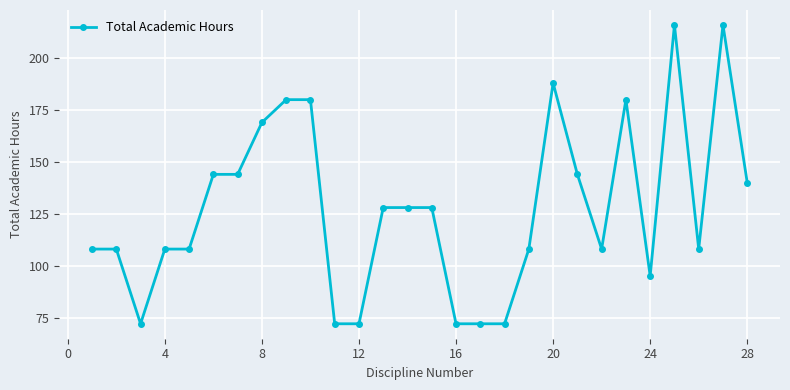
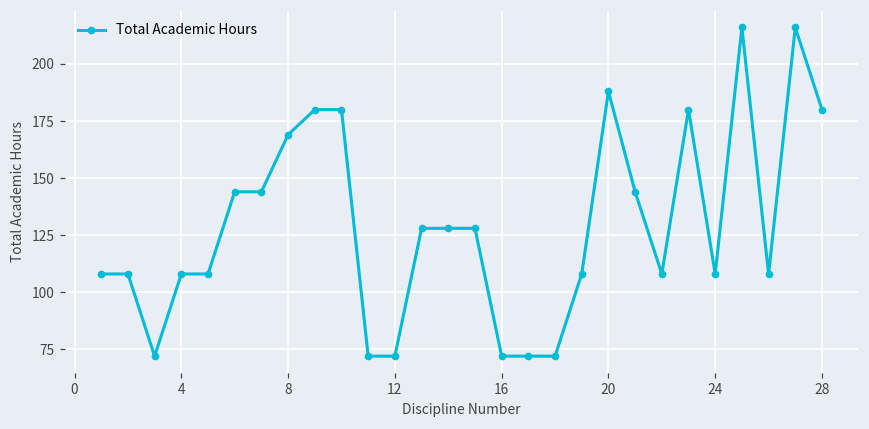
  {
    "4": 108,
    "8": 169,
    "12": 72,
    "16": 72,
    "20": 188,
-   "24": 95,
-   "28": 140
+   "24": 108,
+   "28": 180
  }
